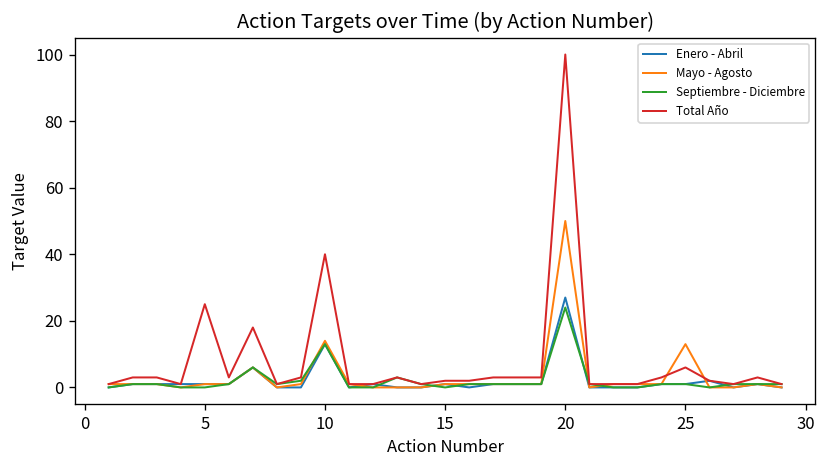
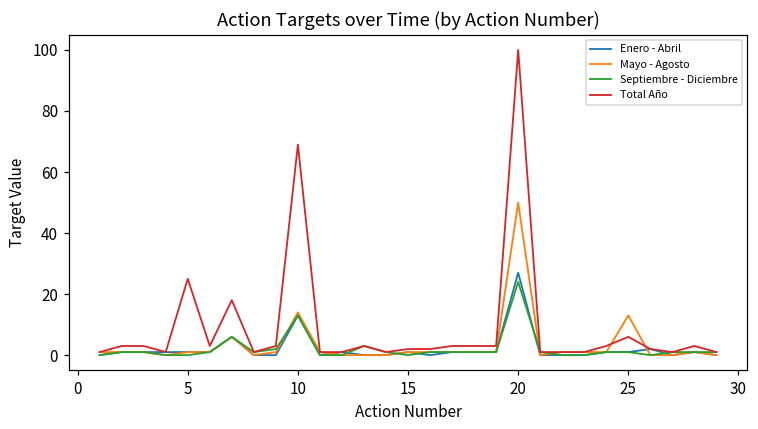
  {
    "Enero - Abril": {
      "20": 27
    },
    "Mayo - Agosto": {
      "10": 14,
      "20": 50,
      "25": 13
    },
    "Septiembre - Diciembre": {
      "5": 0,
      "15": 0,
      "20": 24
    },
    "Total Año": {
      "5": 25,
-     "10": 40,
+     "10": 69,
      "15": 2,
      "20": 100,
      "25": 6
    }
  }
